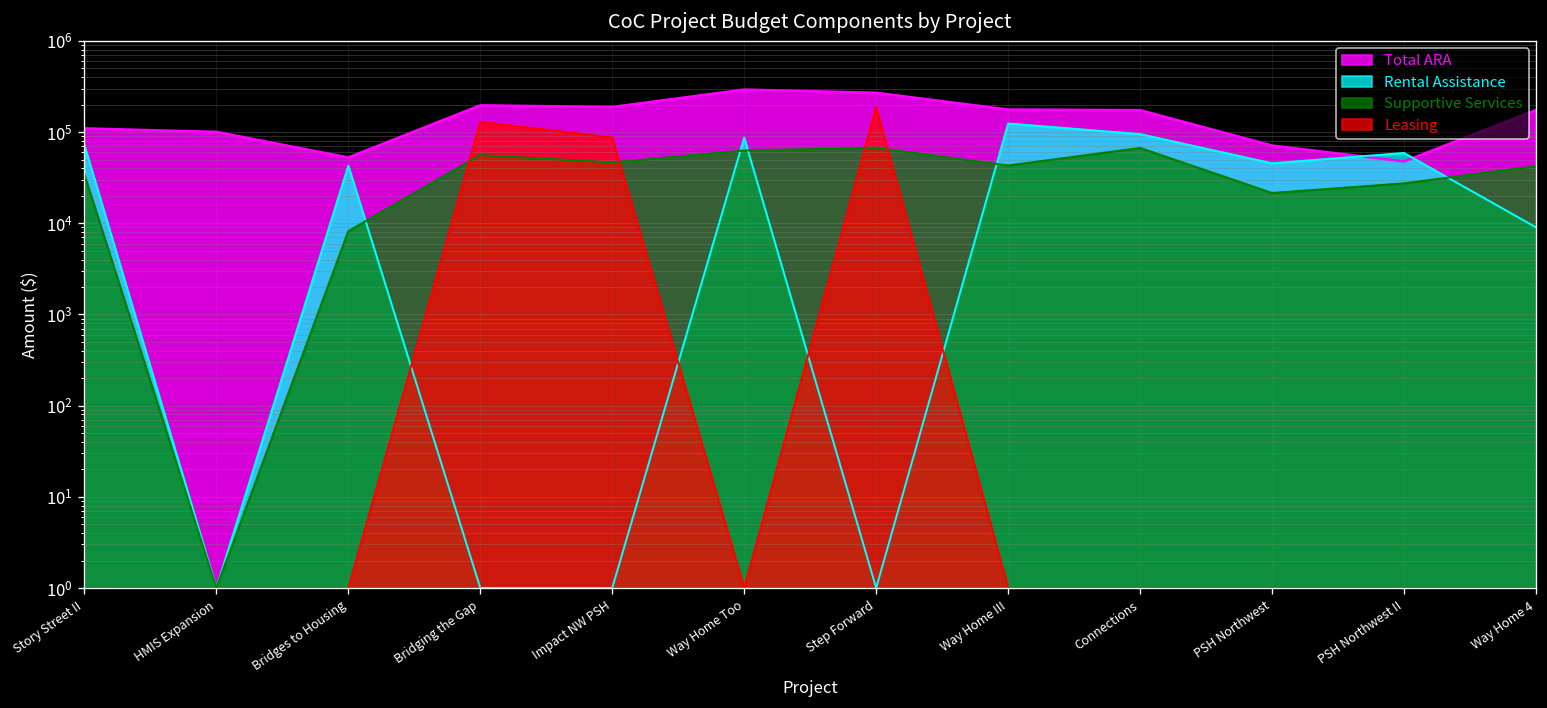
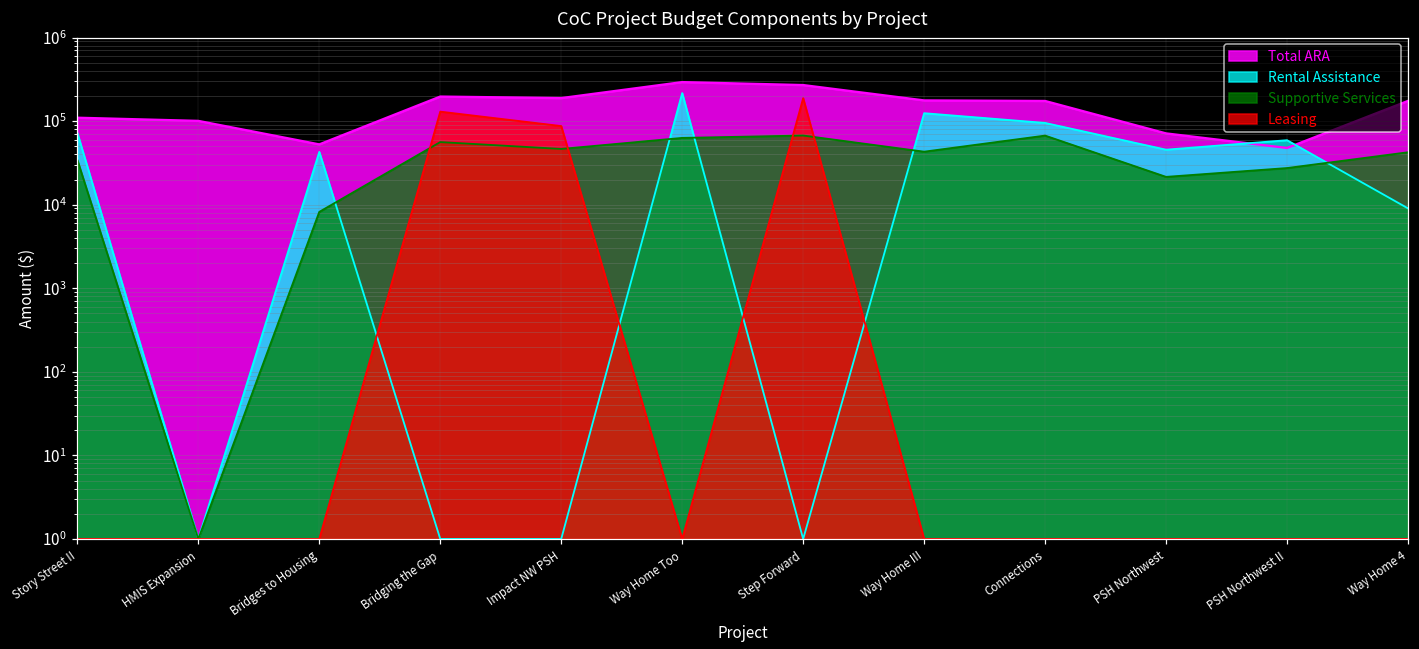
  {
    "Total ARA": {
      "Story Street II": 110000,
      "HMIS Expansion": 100000,
      "Bridges to Housing": 50000,
      "Bridging the Gap": 200000,
      "Impact NW PSH": 190000,
      "Way Home Too": 290000,
      "Step Forward": 270000,
      "Way Home III": 180000,
      "Connections": 170000,
      "PSH Northwest": 70000,
      "PSH Northwest II": 50000,
      "Way Home 4": 170000
    },
    "Rental Assistance": {
      "Story Street II": 70000,
      "Bridges to Housing": 40000,
      "Bridging the Gap": 1,
      "Impact NW PSH": 1,
-     "Way Home Too": 90000,
+     "Way Home Too": 220000,
      "Step Forward": 1,
      "Way Home III": 120000,
      "Connections": 100000,
      "PSH Northwest": 50000,
      "PSH Northwest II": 60000,
      "Way Home 4": 9000
    },
    "Supportive Services": {
      "Story Street II": 30000,
      "Bridges to Housing": 8000,
      "Bridging the Gap": 60000,
      "Impact NW PSH": 50000,
      "Way Home Too": 60000,
      "Step Forward": 70000,
      "Way Home III": 40000,
      "Connections": 70000,
      "PSH Northwest": 22000,
      "PSH Northwest II": 27000,
      "Way Home 4": 40000
    },
    "Leasing": {
      "Story Street II": 1,
      "Bridges to Housing": 1,
      "Bridging the Gap": 130000,
      "Impact NW PSH": 90000,
      "Way Home Too": 1,
      "Step Forward": 190000,
      "Way Home III": 1,
      "Connections": 1,
      "PSH Northwest": 1,
      "PSH Northwest II": 1,
      "Way Home 4": 1
    }
  }
